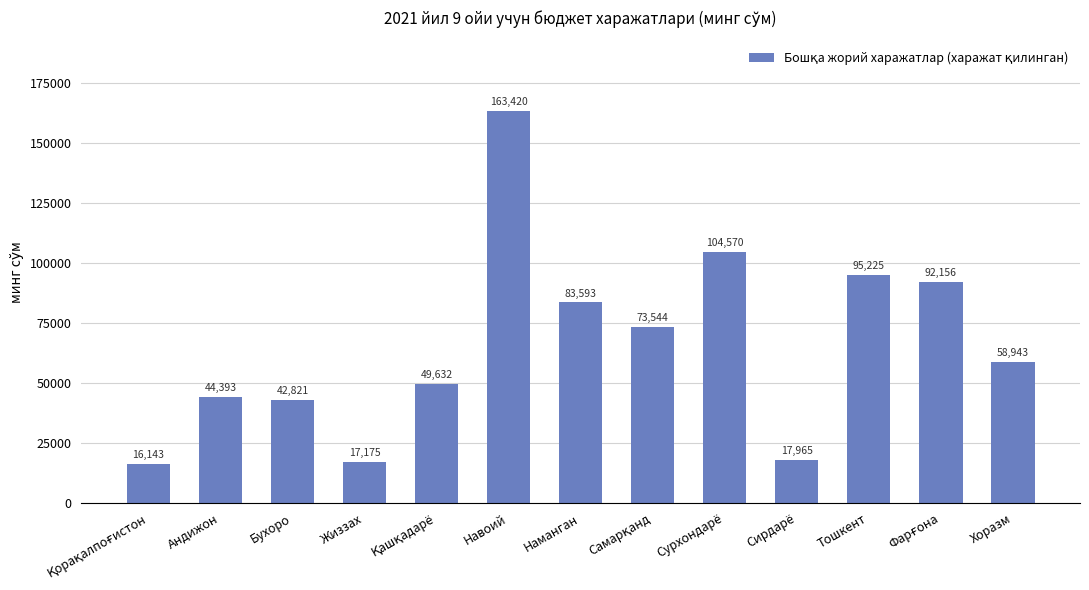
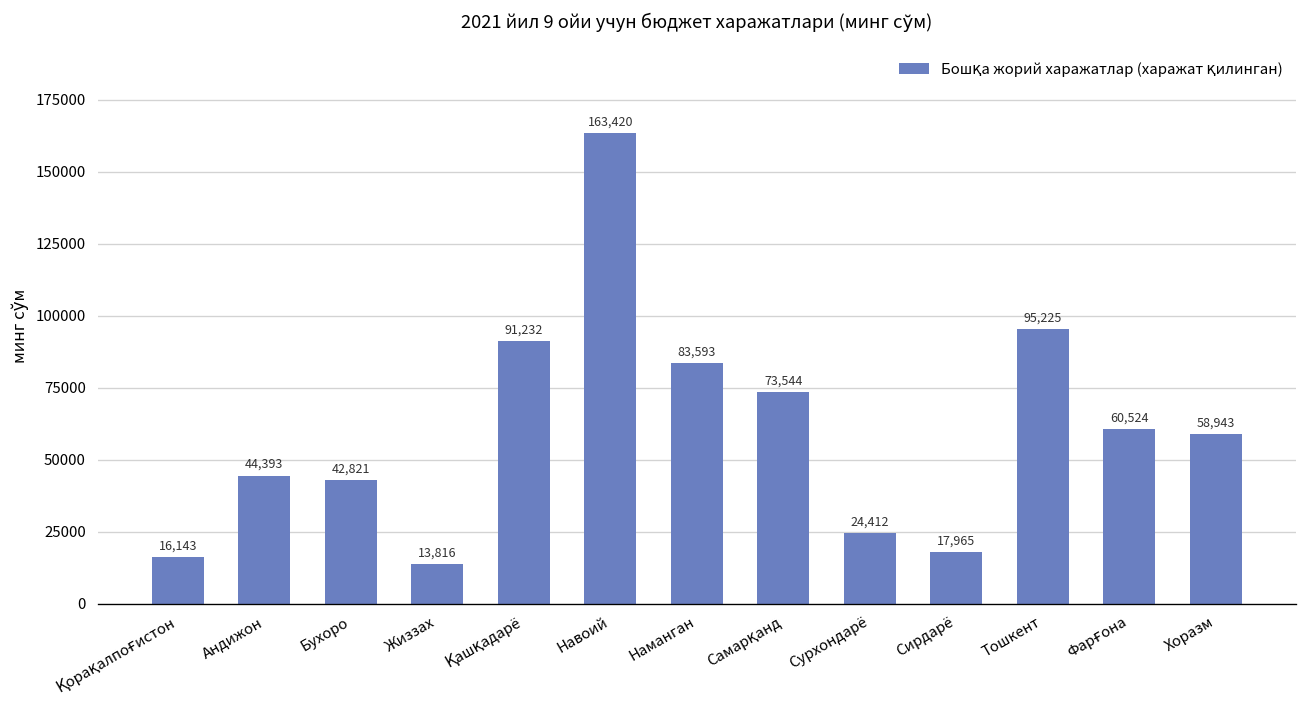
  {
    "Қорақалпоғистон": "16,143",
    "Андижон": "44,393",
    "Бухоро": "42,821",
-   "Жиззах": "17,175",
-   "Қашқадарё": "49,632",
+   "Жиззах": "13,816",
+   "Қашқадарё": "91,232",
    "Навоий": "163,420",
    "Наманган": "83,593",
    "Самарқанд": "73,544",
-   "Сурхондарё": "104,570",
+   "Сурхондарё": "24,412",
    "Сирдарё": "17,965",
    "Тошкент": "95,225",
-   "Фарғона": "92,156",
+   "Фарғона": "60,524",
    "Хоразм": "58,943"
  }
